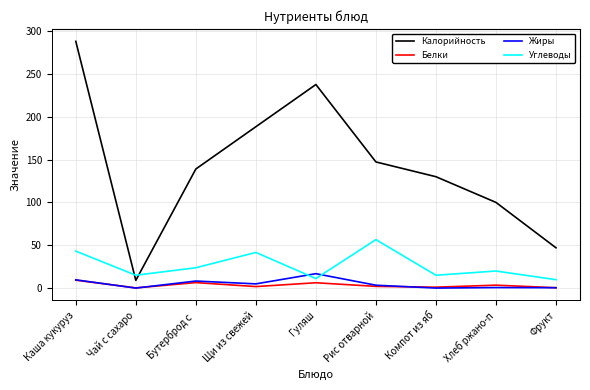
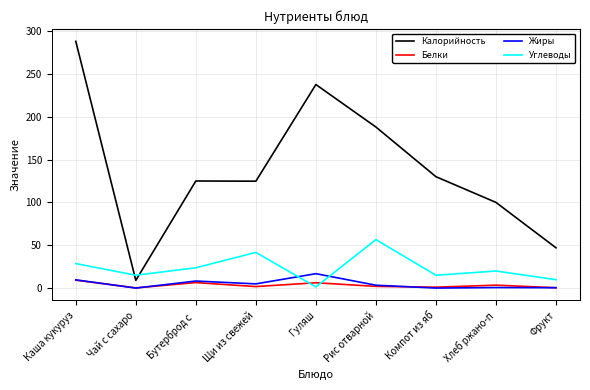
  {
    "Калорийность": {
      "Каша кукуруз": 290,
      "Чай с сахаро": 10,
-     "Бутерброд с": 140,
-     "Щи из свежей": 190,
+     "Бутерброд с": 130,
+     "Щи из свежей": 120,
      "Гуляш": 240,
-     "Рис отварной": 150,
+     "Рис отварной": 190,
      "Компот из яб": 130,
      "Хлеб ржано-п": 100,
      "Фрукт": 50
    },
    "Белки": {
      "Щи из свежей": 0,
      "Гуляш": 10
    },
    "Жиры": {
      "Щи из свежей": 0,
      "Гуляш": 20
    },
    "Углеводы": {
-     "Каша кукуруз": 40,
+     "Каша кукуруз": 30,
      "Чай с сахаро": 20,
      "Бутерброд с": 20,
      "Щи из свежей": 40,
-     "Гуляш": 10,
+     "Гуляш": 0,
      "Рис отварной": 60,
      "Компот из яб": 10,
      "Хлеб ржано-п": 20,
      "Фрукт": 10
    }
  }
